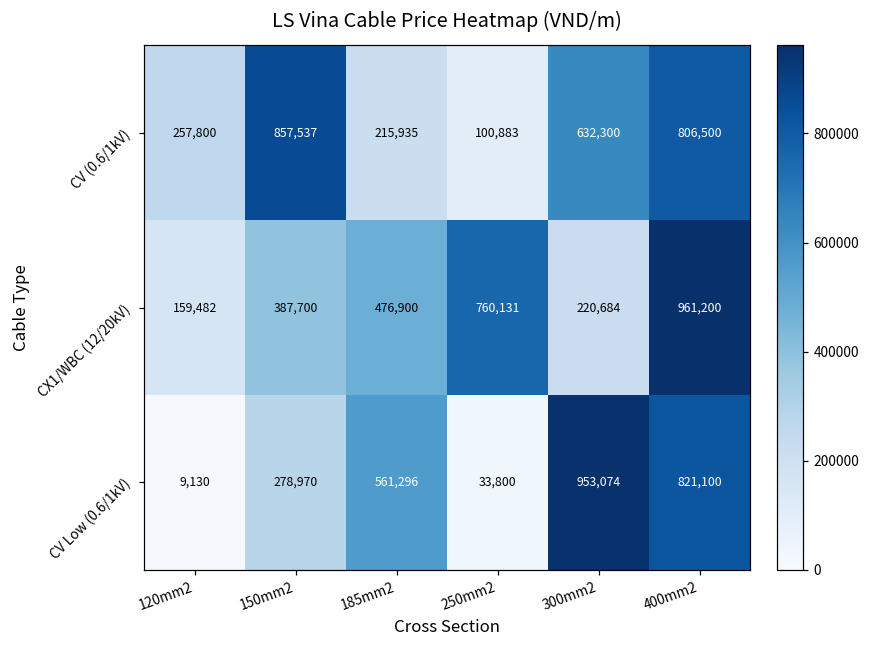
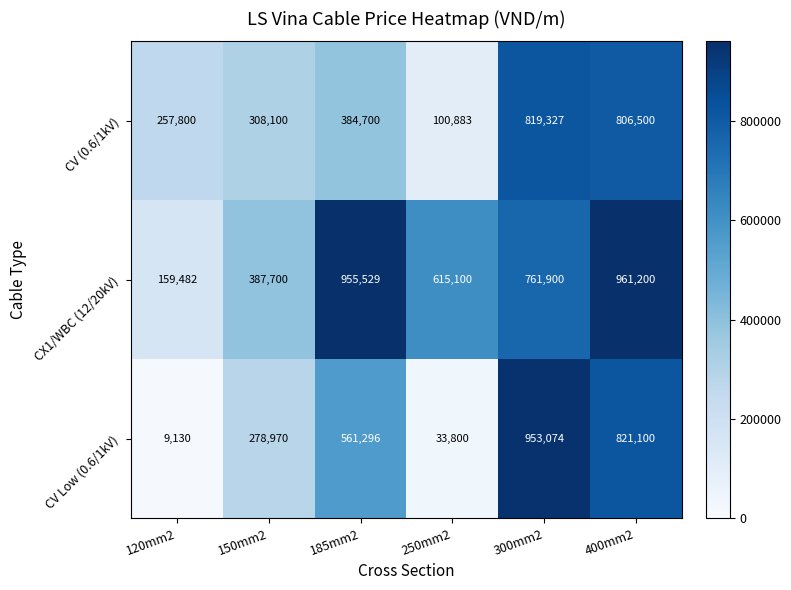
  {
    "CV (0.6/1kV)": {
      "120mm2": "257,800",
-     "150mm2": "857,537",
-     "185mm2": "215,935",
+     "150mm2": "308,100",
+     "185mm2": "384,700",
      "250mm2": "100,883",
-     "300mm2": "632,300",
+     "300mm2": "819,327",
      "400mm2": "806,500"
    },
    "CX1/WBC (12/20kV)": {
      "120mm2": "159,482",
      "150mm2": "387,700",
-     "185mm2": "476,900",
-     "250mm2": "760,131",
-     "300mm2": "220,684",
+     "185mm2": "955,529",
+     "250mm2": "615,100",
+     "300mm2": "761,900",
      "400mm2": "961,200"
    },
    "CV Low (0.6/1kV)": {
      "120mm2": "9,130",
      "150mm2": "278,970",
      "185mm2": "561,296",
      "250mm2": "33,800",
      "300mm2": "953,074",
      "400mm2": "821,100"
    }
  }
